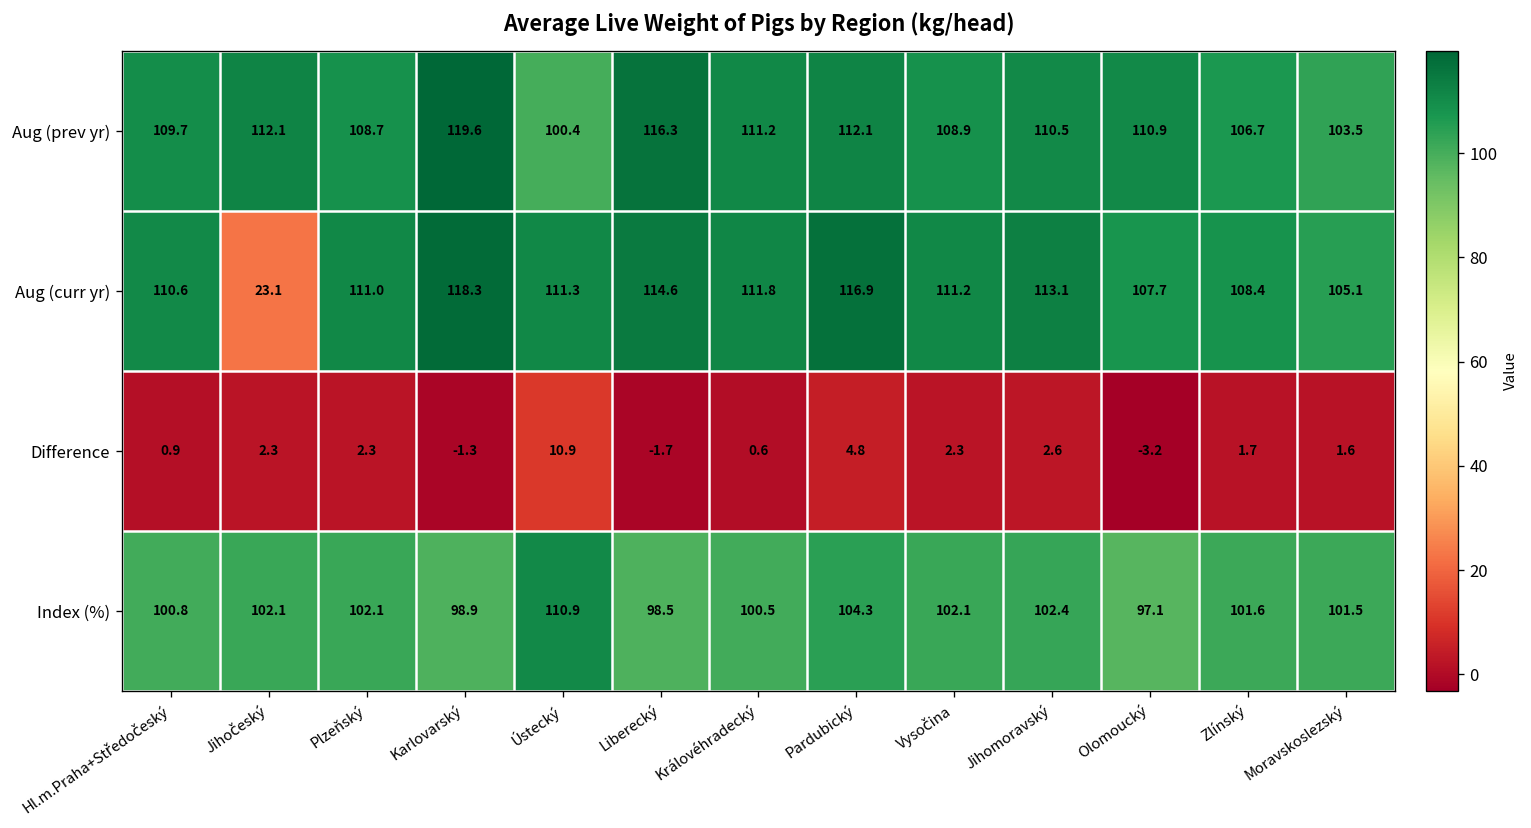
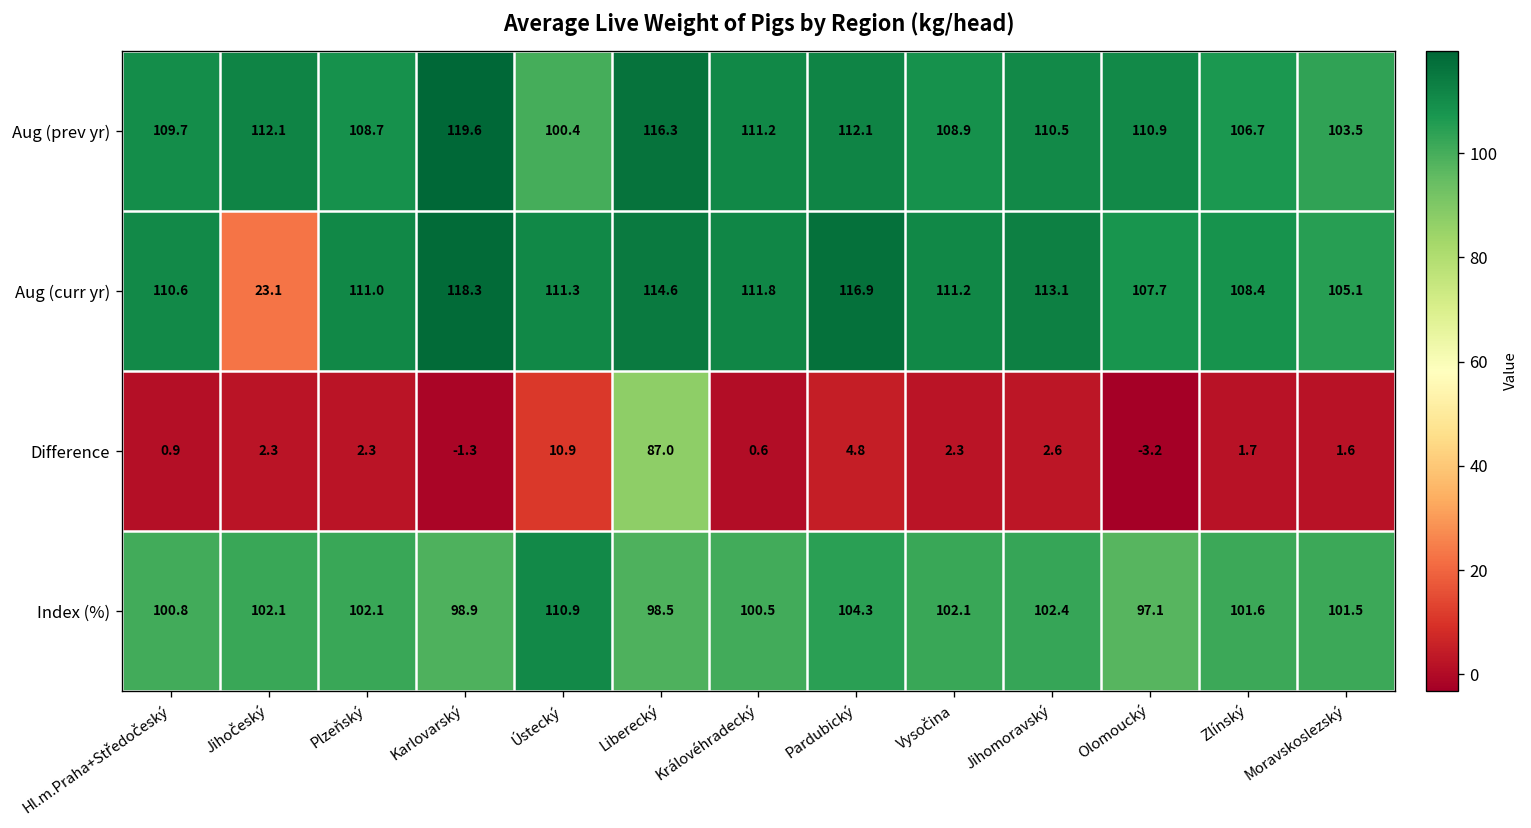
  {
    "Aug (prev yr)": {
      "Hl.m.Praha+Středočeský": 109.7,
      "Jihočeský": 112.1,
      "Plzeňský": 108.7,
      "Karlovarský": 119.6,
      "Ústecký": 100.4,
      "Liberecký": 116.3,
      "Královéhradecký": 111.2,
      "Pardubický": 112.1,
      "Vysočina": 108.9,
      "Jihomoravský": 110.5,
      "Olomoucký": 110.9,
      "Zlínský": 106.7,
      "Moravskoslezský": 103.5
    },
    "Aug (curr yr)": {
      "Hl.m.Praha+Středočeský": 110.6,
      "Jihočeský": 23.1,
      "Plzeňský": 111.0,
      "Karlovarský": 118.3,
      "Ústecký": 111.3,
      "Liberecký": 114.6,
      "Královéhradecký": 111.8,
      "Pardubický": 116.9,
      "Vysočina": 111.2,
      "Jihomoravský": 113.1,
      "Olomoucký": 107.7,
      "Zlínský": 108.4,
      "Moravskoslezský": 105.1
    },
    "Difference": {
      "Hl.m.Praha+Středočeský": 0.9,
      "Jihočeský": 2.3,
      "Plzeňský": 2.3,
      "Karlovarský": -1.3,
      "Ústecký": 10.9,
-     "Liberecký": -1.7,
+     "Liberecký": 87.0,
      "Královéhradecký": 0.6,
      "Pardubický": 4.8,
      "Vysočina": 2.3,
      "Jihomoravský": 2.6,
      "Olomoucký": -3.2,
      "Zlínský": 1.7,
      "Moravskoslezský": 1.6
    },
    "Index (%)": {
      "Hl.m.Praha+Středočeský": 100.8,
      "Jihočeský": 102.1,
      "Plzeňský": 102.1,
      "Karlovarský": 98.9,
      "Ústecký": 110.9,
      "Liberecký": 98.5,
      "Královéhradecký": 100.5,
      "Pardubický": 104.3,
      "Vysočina": 102.1,
      "Jihomoravský": 102.4,
      "Olomoucký": 97.1,
      "Zlínský": 101.6,
      "Moravskoslezský": 101.5
    }
  }
